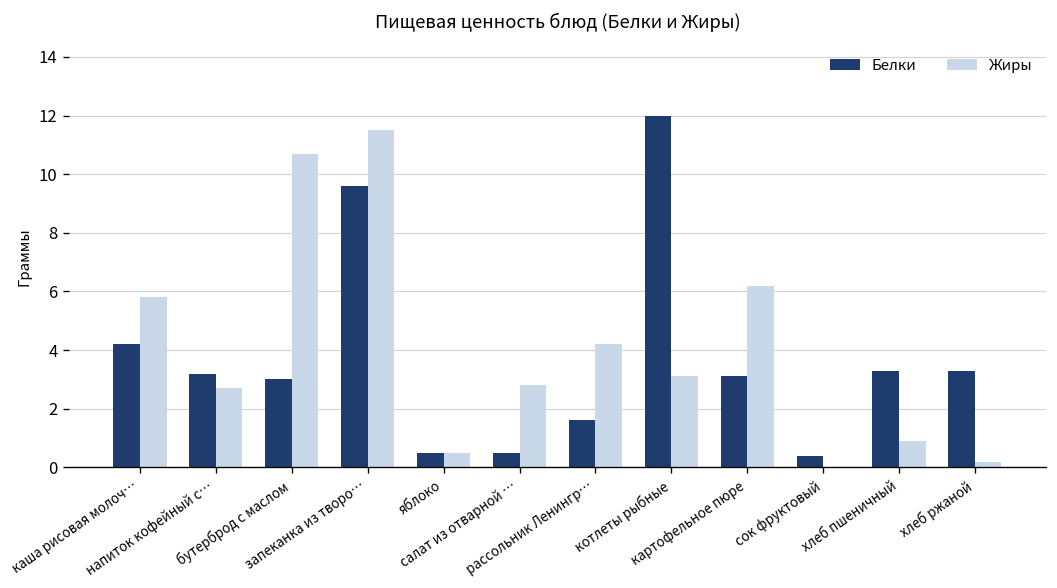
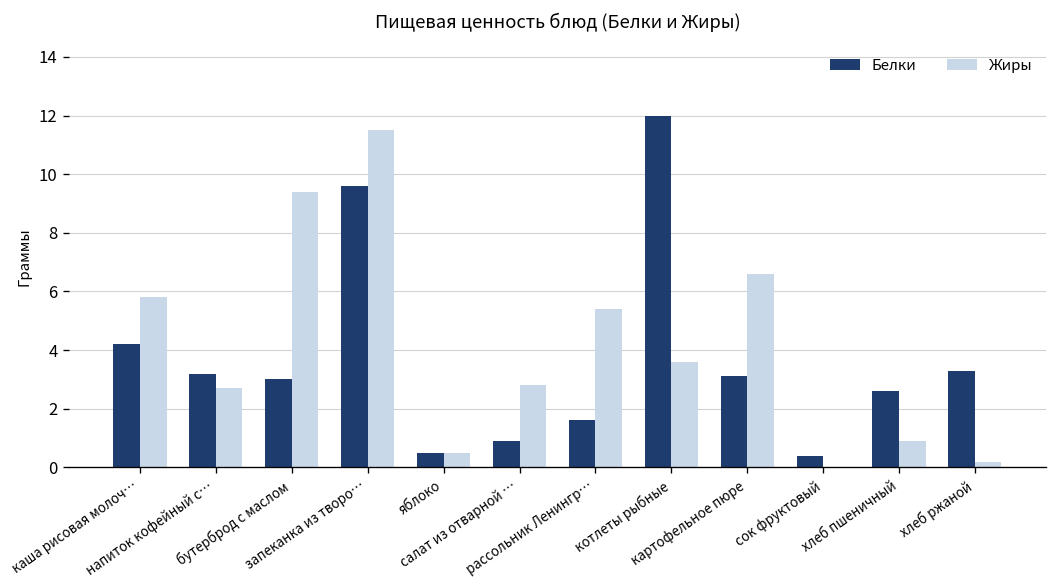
  {
    "Белки": {
      "каша рисовая молоч…": 4.2,
      "напиток кофейный с…": 3.2,
      "бутерброд с маслом": 3.0,
      "запеканка из творо…": 9.6,
      "яблоко": 0.5,
-     "салат из отварной …": 0.5,
+     "салат из отварной …": 0.9,
      "рассольник Ленингр…": 1.6,
      "котлеты рыбные": 12.0,
      "картофельное пюре": 3.1,
      "сок фруктовый": 0.4,
-     "хлеб пшеничный": 3.3,
+     "хлеб пшеничный": 2.6,
      "хлеб ржаной": 3.3
    },
    "Жиры": {
      "каша рисовая молоч…": 5.8,
      "напиток кофейный с…": 2.7,
-     "бутерброд с маслом": 10.7,
+     "бутерброд с маслом": 9.4,
      "запеканка из творо…": 11.5,
      "яблоко": 0.5,
      "салат из отварной …": 2.8,
-     "рассольник Ленингр…": 4.2,
-     "котлеты рыбные": 3.1,
-     "картофельное пюре": 6.2,
+     "рассольник Ленингр…": 5.4,
+     "котлеты рыбные": 3.6,
+     "картофельное пюре": 6.6,
      "сок фруктовый": 0.0,
      "хлеб пшеничный": 0.9,
      "хлеб ржаной": 0.2
    }
  }
